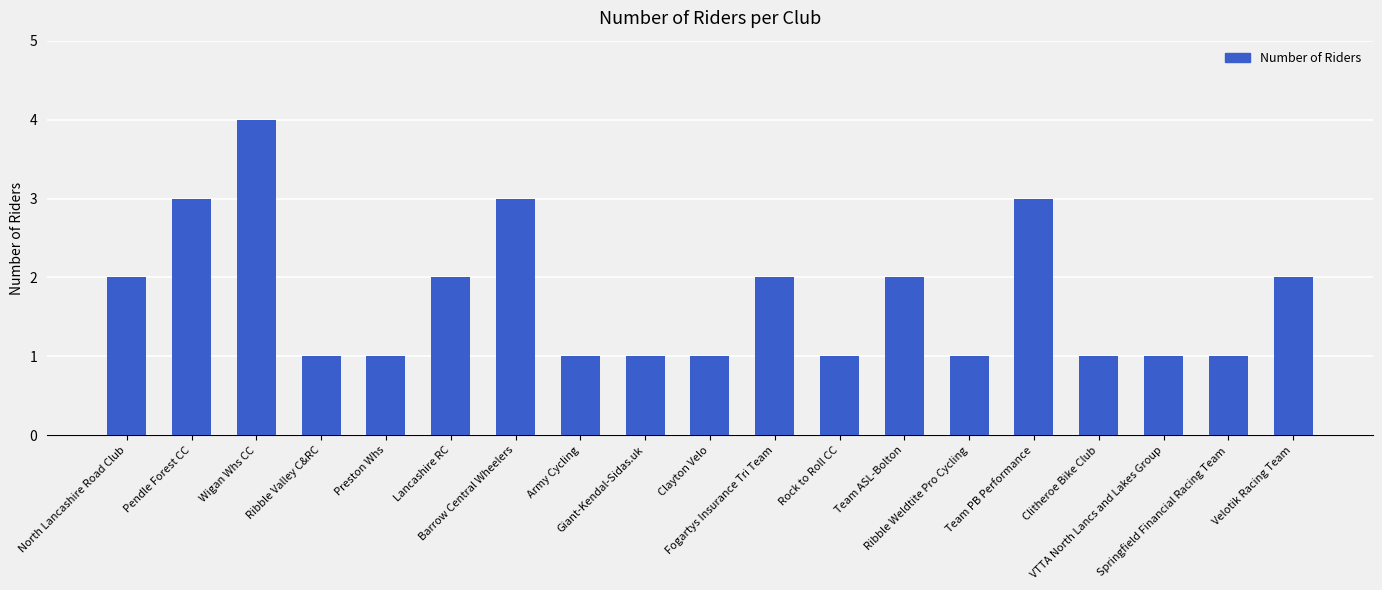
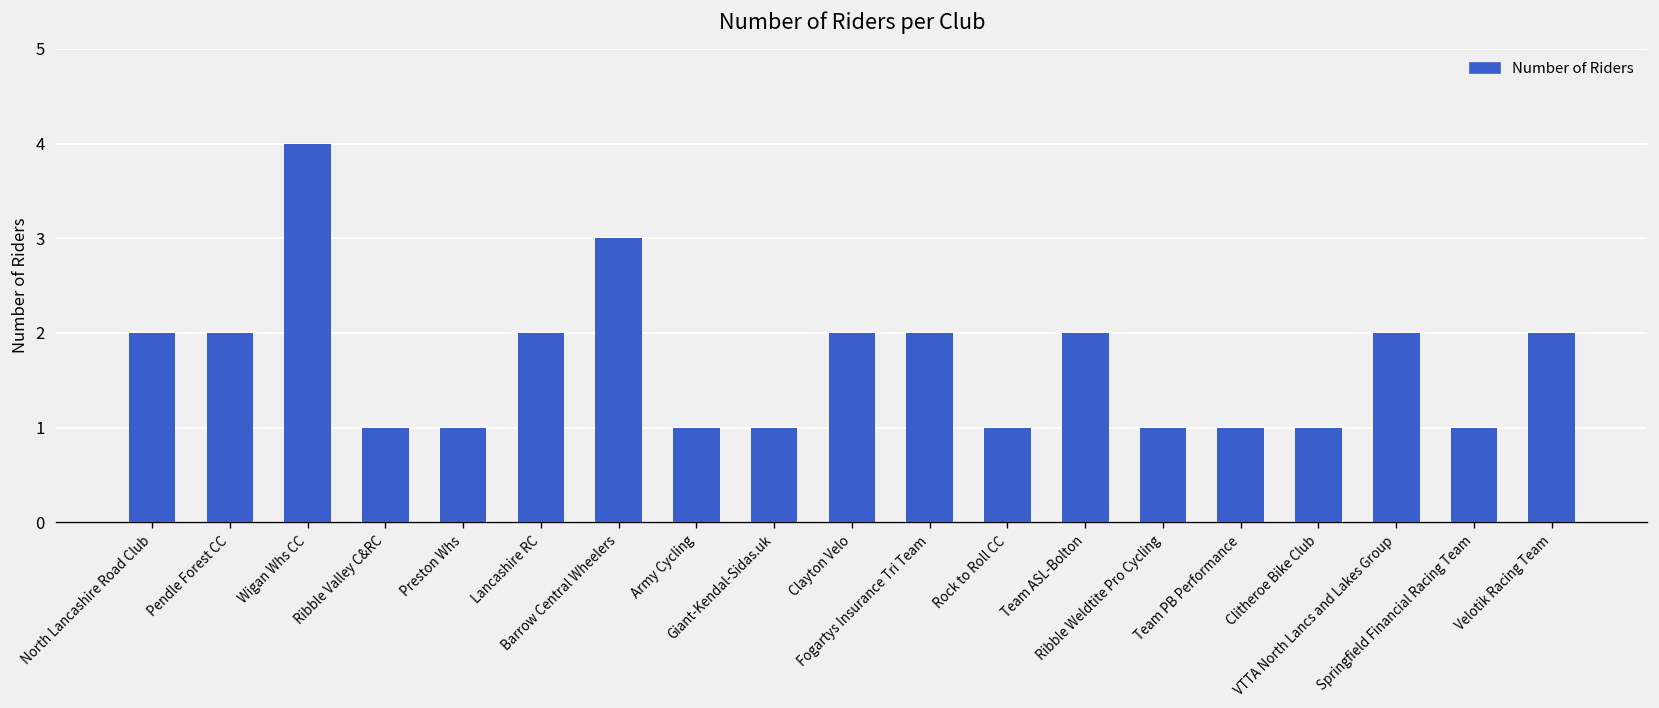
  {
    "North Lancashire Road Club": 2,
-   "Pendle Forest CC": 3,
+   "Pendle Forest CC": 2,
    "Wigan Whs CC": 4,
    "Ribble Valley C&RC": 1,
    "Preston Whs": 1,
    "Lancashire RC": 2,
    "Barrow Central Wheelers": 3,
    "Army Cycling": 1,
    "Giant-Kendal-Sidas.uk": 1,
-   "Clayton Velo": 1,
+   "Clayton Velo": 2,
    "Fogartys Insurance Tri Team": 2,
    "Rock to Roll CC": 1,
    "Team ASL-Bolton": 2,
    "Ribble Weldtite Pro Cycling": 1,
-   "Team PB Performance": 3,
+   "Team PB Performance": 1,
    "Clitheroe Bike Club": 1,
-   "VTTA North Lancs and Lakes Group": 1,
+   "VTTA North Lancs and Lakes Group": 2,
    "Springfield Financial Racing Team": 1,
    "Velotik Racing Team": 2
  }
